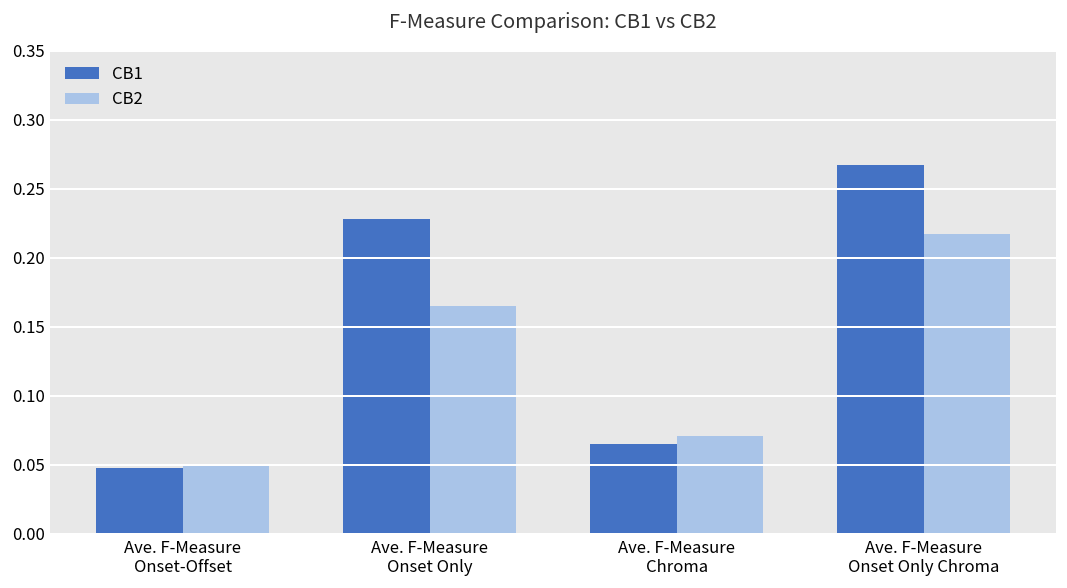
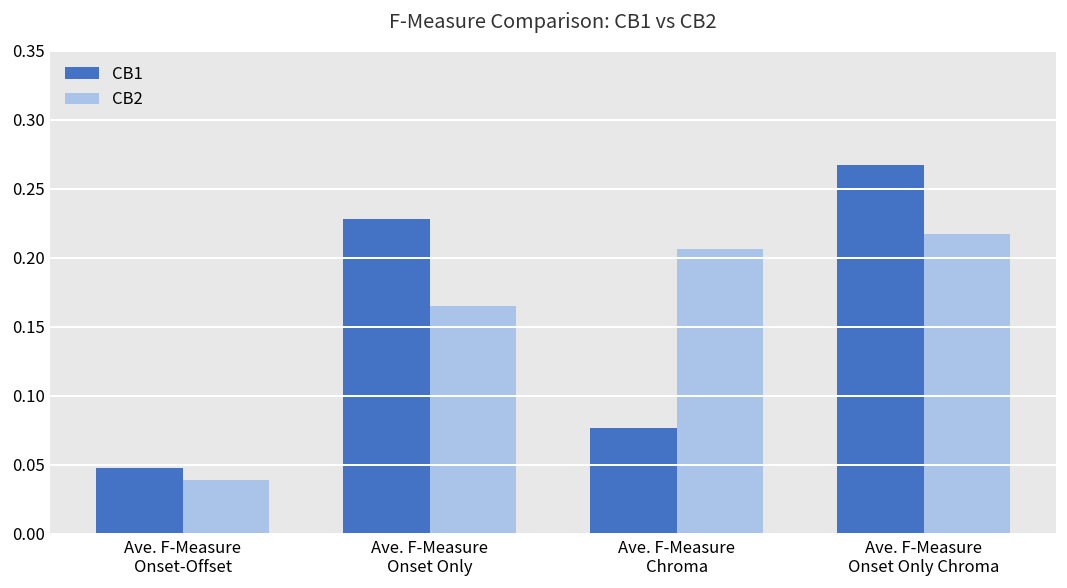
  {
    "CB1": {
      "Ave. F-Measure Onset-Offset": 0.048,
      "Ave. F-Measure Onset Only": 0.228,
-     "Ave. F-Measure Chroma": 0.065,
+     "Ave. F-Measure Chroma": 0.077,
      "Ave. F-Measure Onset Only Chroma": 0.268
    },
    "CB2": {
-     "Ave. F-Measure Onset-Offset": 0.049,
+     "Ave. F-Measure Onset-Offset": 0.039,
      "Ave. F-Measure Onset Only": 0.165,
-     "Ave. F-Measure Chroma": 0.071,
+     "Ave. F-Measure Chroma": 0.207,
      "Ave. F-Measure Onset Only Chroma": 0.217
    }
  }
